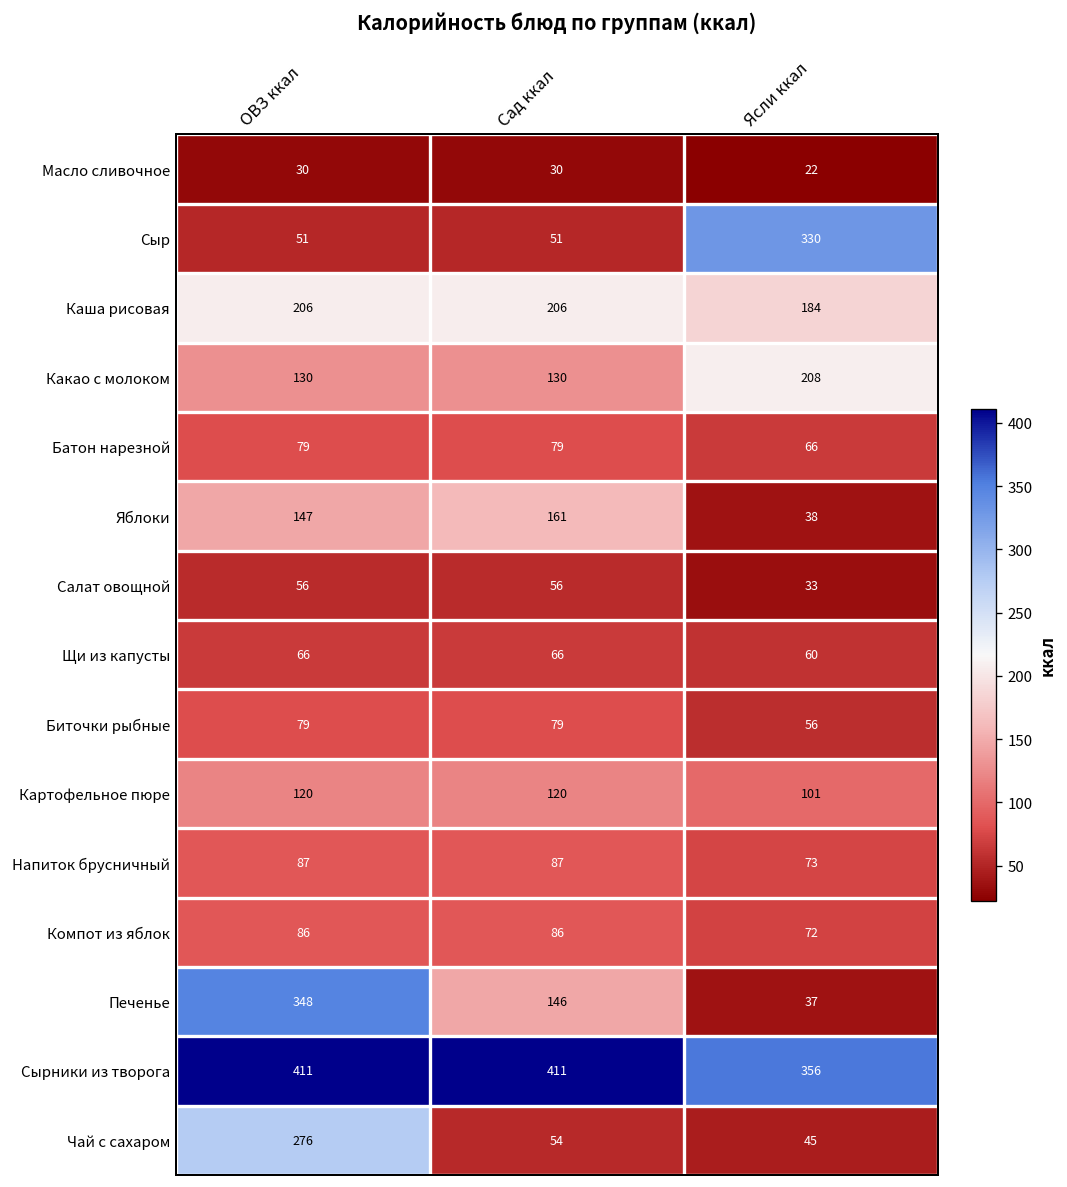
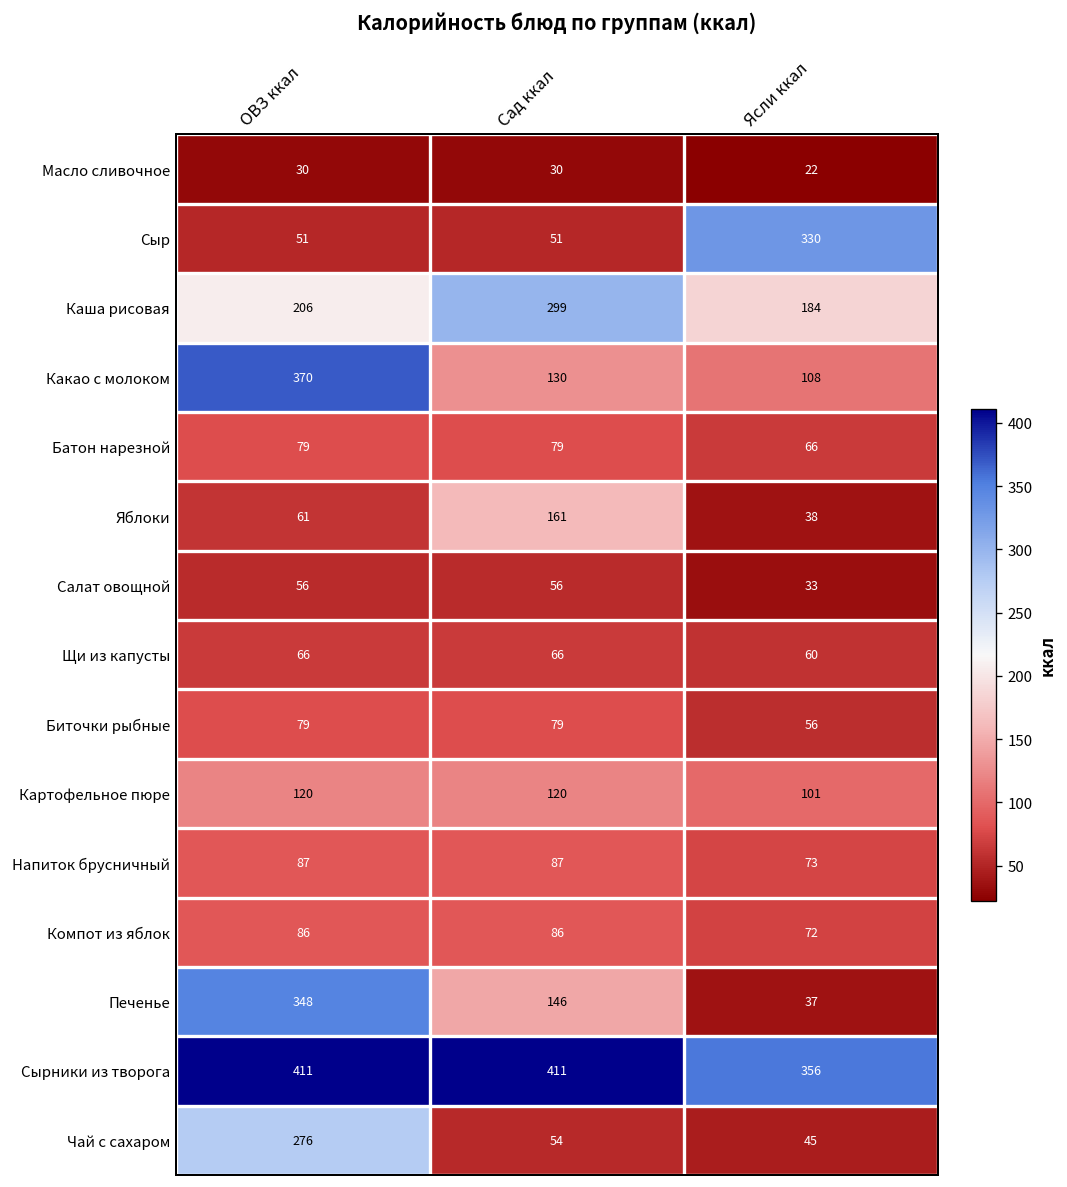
  {
    "Масло сливочное": {
      "ОВЗ ккал": 30,
      "Сад ккал": 30,
      "Ясли ккал": 22
    },
    "Сыр": {
      "ОВЗ ккал": 51,
      "Сад ккал": 51,
      "Ясли ккал": 330
    },
    "Каша рисовая": {
      "ОВЗ ккал": 206,
-     "Сад ккал": 206,
+     "Сад ккал": 299,
      "Ясли ккал": 184
    },
    "Какао с молоком": {
-     "ОВЗ ккал": 130,
+     "ОВЗ ккал": 370,
      "Сад ккал": 130,
-     "Ясли ккал": 208
+     "Ясли ккал": 108
    },
    "Батон нарезной": {
      "ОВЗ ккал": 79,
      "Сад ккал": 79,
      "Ясли ккал": 66
    },
    "Яблоки": {
-     "ОВЗ ккал": 147,
+     "ОВЗ ккал": 61,
      "Сад ккал": 161,
      "Ясли ккал": 38
    },
    "Салат овощной": {
      "ОВЗ ккал": 56,
      "Сад ккал": 56,
      "Ясли ккал": 33
    },
    "Щи из капусты": {
      "ОВЗ ккал": 66,
      "Сад ккал": 66,
      "Ясли ккал": 60
    },
    "Биточки рыбные": {
      "ОВЗ ккал": 79,
      "Сад ккал": 79,
      "Ясли ккал": 56
    },
    "Картофельное пюре": {
      "ОВЗ ккал": 120,
      "Сад ккал": 120,
      "Ясли ккал": 101
    },
    "Напиток брусничный": {
      "ОВЗ ккал": 87,
      "Сад ккал": 87,
      "Ясли ккал": 73
    },
    "Компот из яблок": {
      "ОВЗ ккал": 86,
      "Сад ккал": 86,
      "Ясли ккал": 72
    },
    "Печенье": {
      "ОВЗ ккал": 348,
      "Сад ккал": 146,
      "Ясли ккал": 37
    },
    "Сырники из творога": {
      "ОВЗ ккал": 411,
      "Сад ккал": 411,
      "Ясли ккал": 356
    },
    "Чай с сахаром": {
      "ОВЗ ккал": 276,
      "Сад ккал": 54,
      "Ясли ккал": 45
    }
  }
